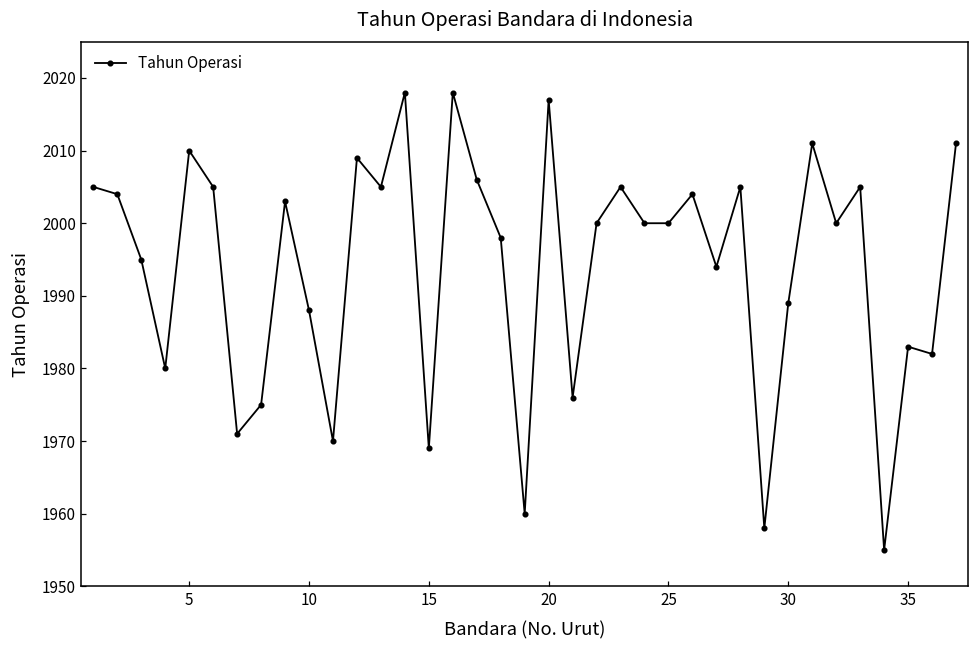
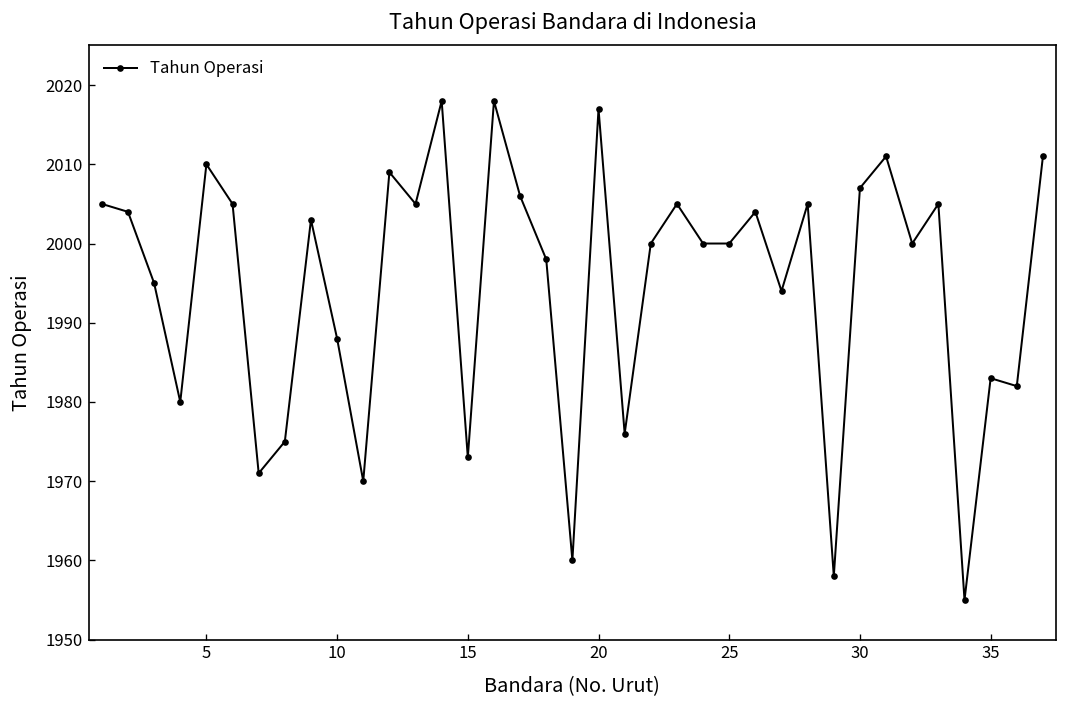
  {
    "5": 2010,
    "10": 1988,
-   "15": 1969,
+   "15": 1973,
    "20": 2017,
    "25": 2000,
-   "30": 1989,
+   "30": 2007,
    "35": 1983
  }
